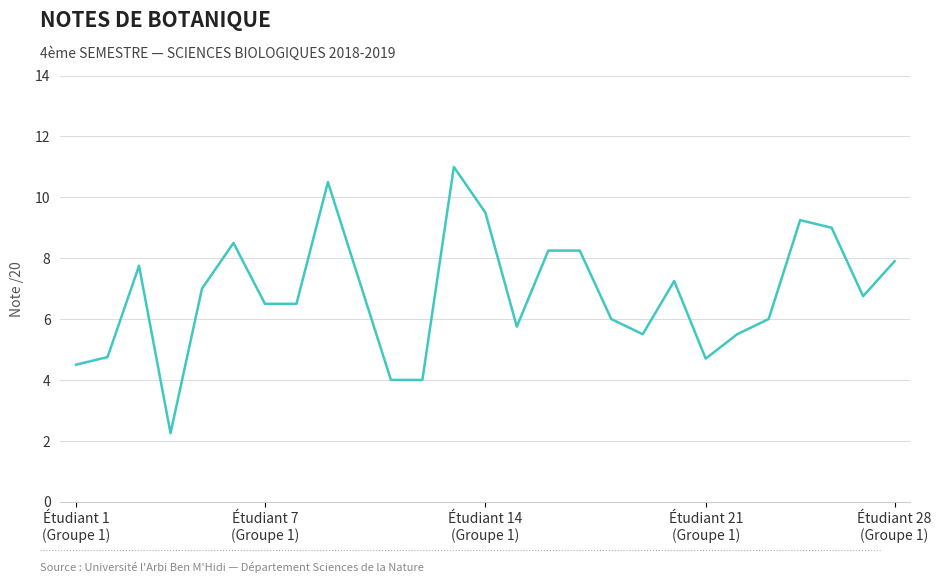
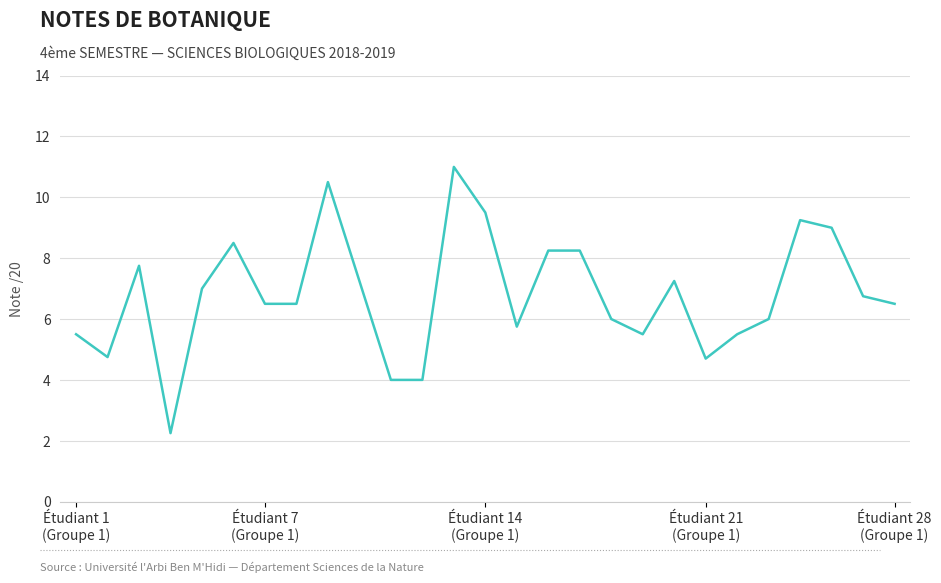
  {
-   "Étudiant 1 (Groupe 1)": 4.5,
+   "Étudiant 1 (Groupe 1)": 5.5,
    "Étudiant 7 (Groupe 1)": 6.5,
    "Étudiant 14 (Groupe 1)": 9.5,
    "Étudiant 21 (Groupe 1)": 4.7,
-   "Étudiant 28 (Groupe 1)": 7.9
+   "Étudiant 28 (Groupe 1)": 6.5
  }
